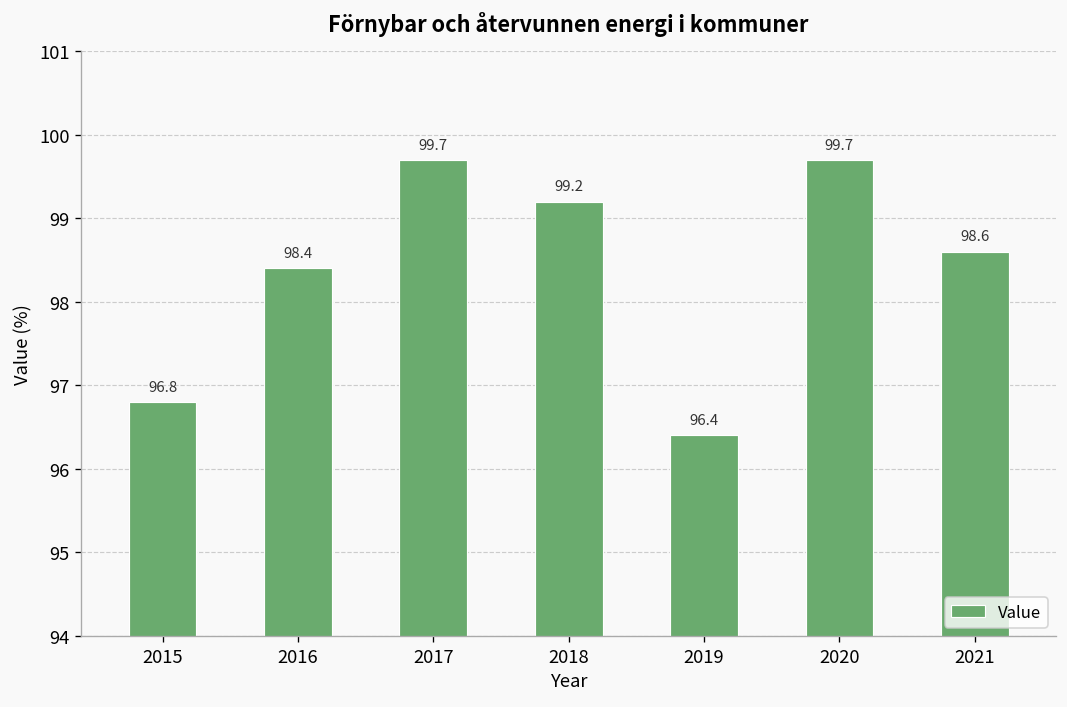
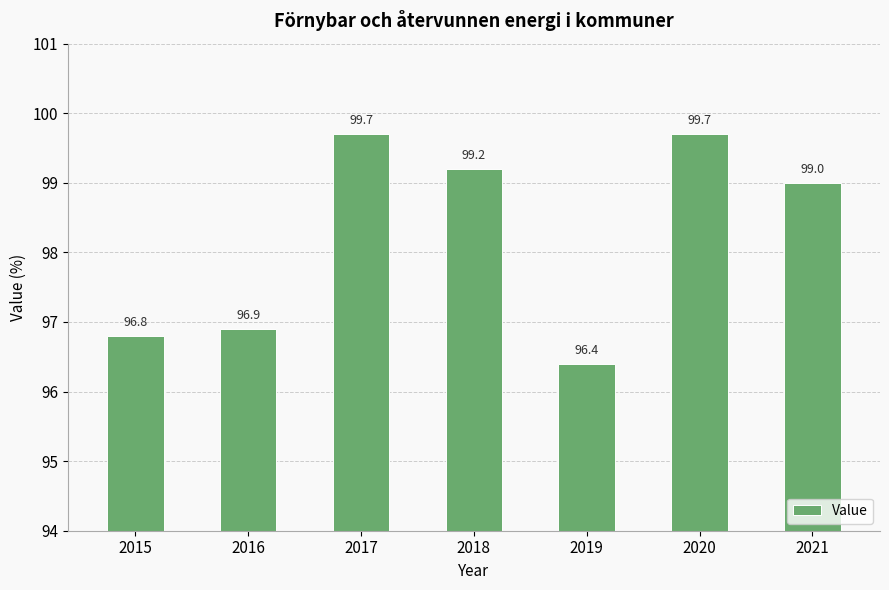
  {
    "2015": 96.8,
-   "2016": 98.4,
+   "2016": 96.9,
    "2017": 99.7,
    "2018": 99.2,
    "2019": 96.4,
    "2020": 99.7,
-   "2021": 98.6
+   "2021": 99.0
  }
